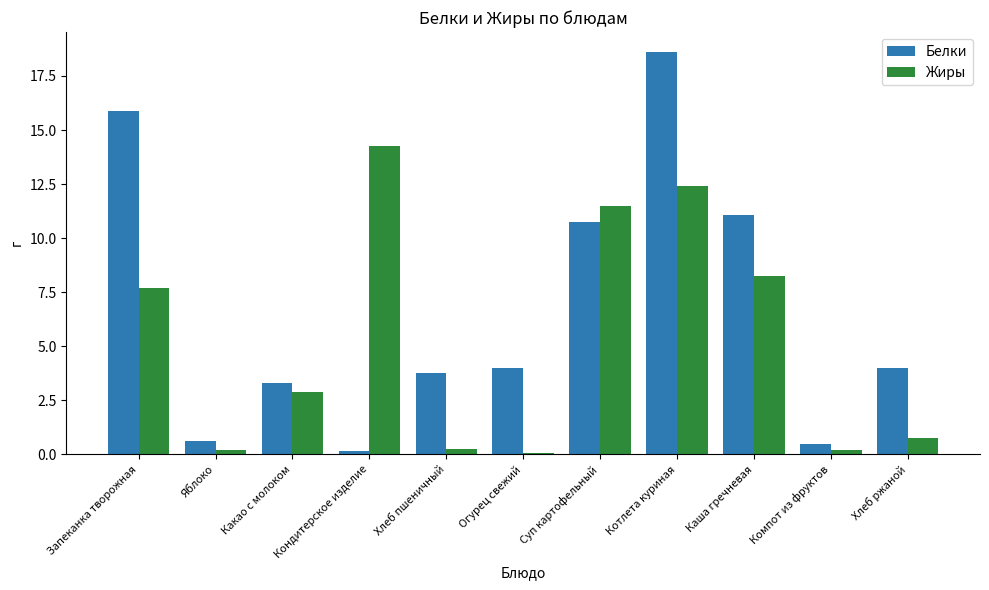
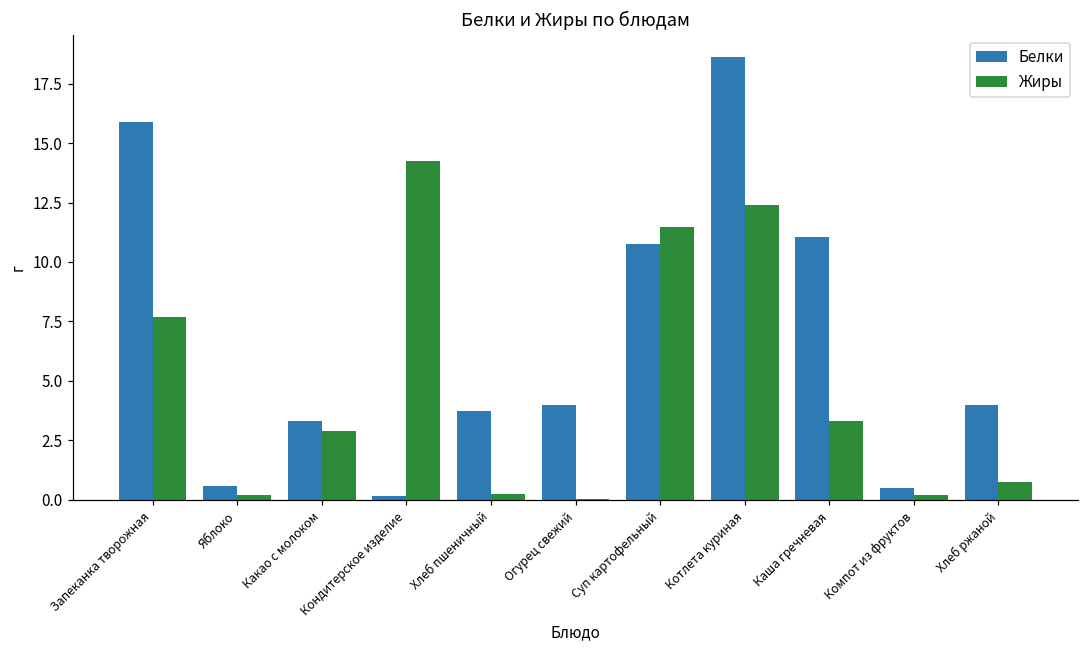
  {
    "Белки": {
      "Запеканка творожная": 15.9,
      "Яблоко": 0.6,
      "Какао с молоком": 3.3,
      "Кондитерское изделие": 0.2,
      "Хлеб пшеничный": 3.8,
      "Огурец свежий": 4.0,
      "Суп картофельный": 10.7,
      "Котлета куриная": 18.6,
      "Каша гречневая": 11.1,
      "Компот из фруктов": 0.5,
      "Хлеб ржаной": 4.0
    },
    "Жиры": {
      "Запеканка творожная": 7.7,
      "Яблоко": 0.2,
      "Какао с молоком": 2.9,
      "Кондитерское изделие": 14.3,
      "Хлеб пшеничный": 0.3,
      "Суп картофельный": 11.5,
      "Котлета куриная": 12.4,
-     "Каша гречневая": 8.3,
+     "Каша гречневая": 3.3,
      "Компот из фруктов": 0.2,
      "Хлеб ржаной": 0.8
    }
  }
